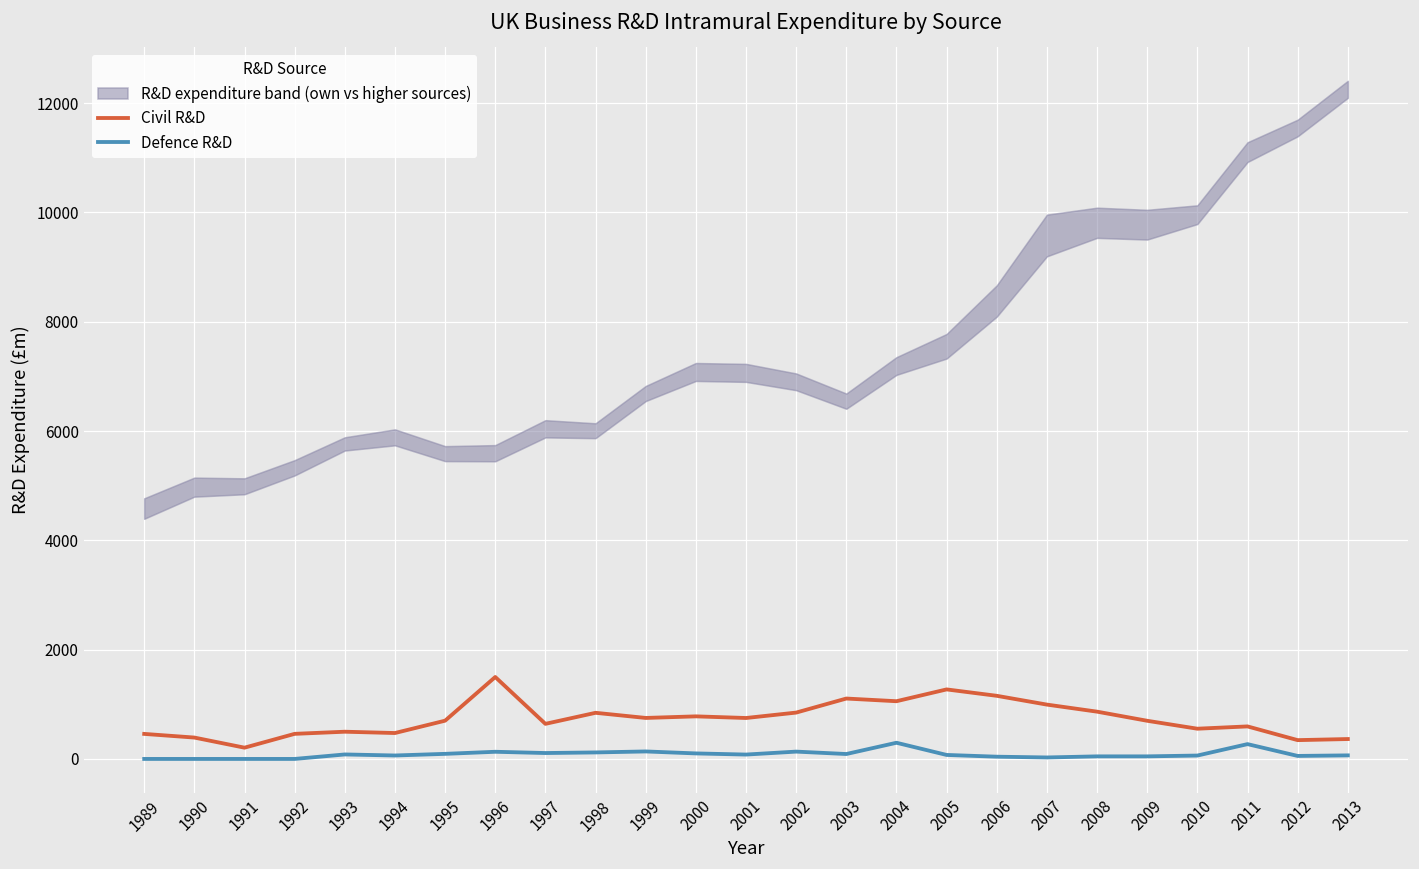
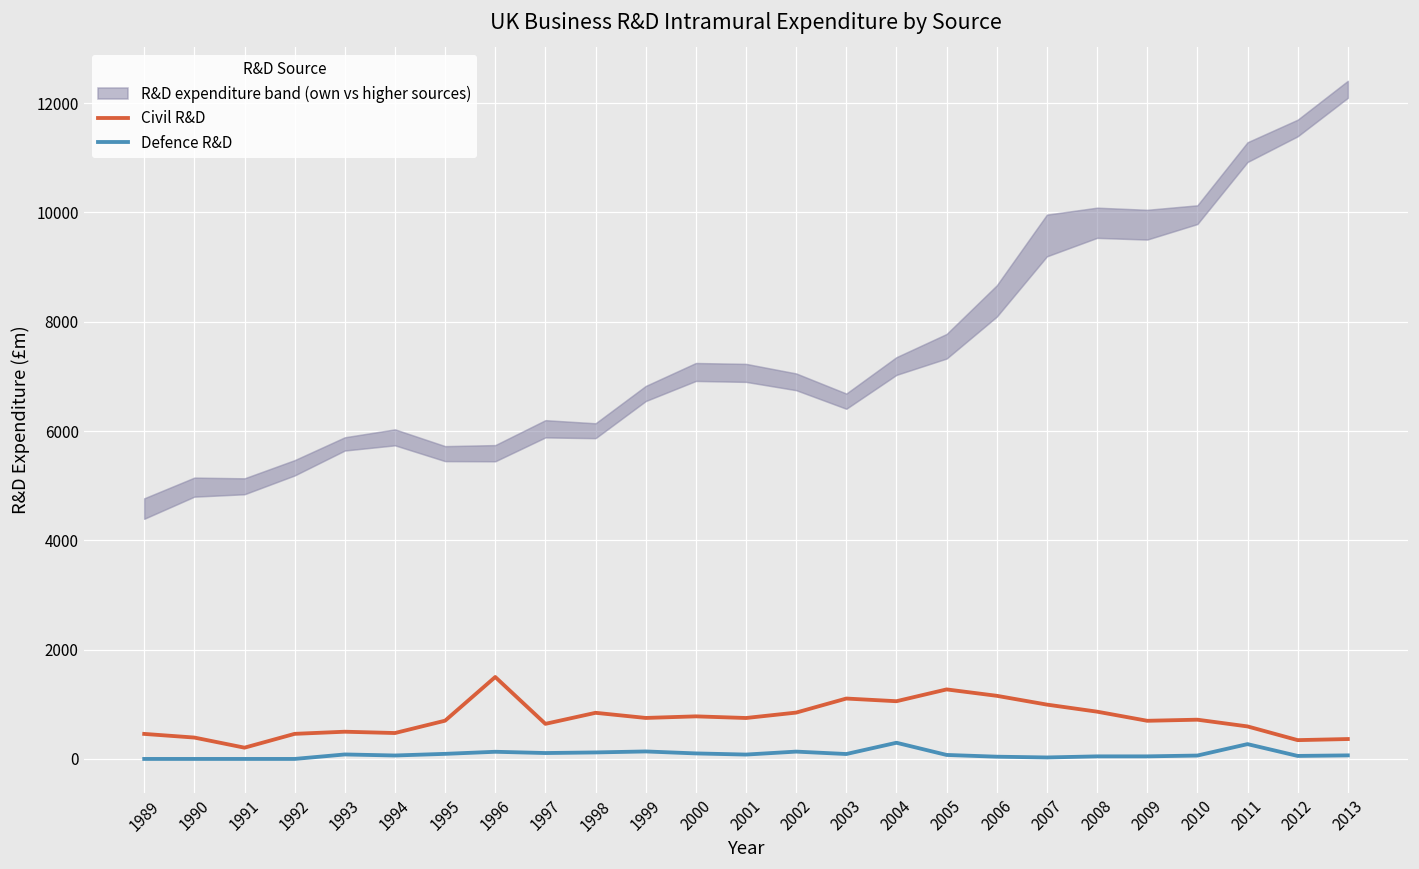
  {
    "Civil R&D": {
      "1989": 500,
      "1990": 400,
      "1991": 200,
      "1992": 500,
      "1993": 500,
      "1994": 500,
      "1995": 700,
      "1996": 1500,
      "1997": 600,
      "1998": 800,
      "1999": 800,
      "2000": 800,
      "2001": 700,
      "2002": 800,
      "2003": 1100,
      "2004": 1100,
      "2005": 1300,
      "2006": 1200,
      "2007": 1000,
      "2008": 900,
      "2009": 700,
-     "2010": 600,
+     "2010": 700,
      "2011": 600,
      "2012": 300,
      "2013": 400
    },
    "Defence R&D": {
      "1989": 0,
      "1990": 0,
      "1991": 0,
      "1992": 0,
      "1993": 100,
      "1994": 100,
      "1995": 100,
      "1996": 100,
      "1997": 100,
      "1998": 100,
      "1999": 100,
      "2000": 100,
      "2001": 100,
      "2002": 100,
      "2003": 100,
      "2004": 300,
      "2005": 100,
      "2006": 0,
      "2007": 0,
      "2008": 0,
      "2009": 0,
      "2010": 100,
      "2011": 300,
      "2012": 100,
      "2013": 100
    }
  }
